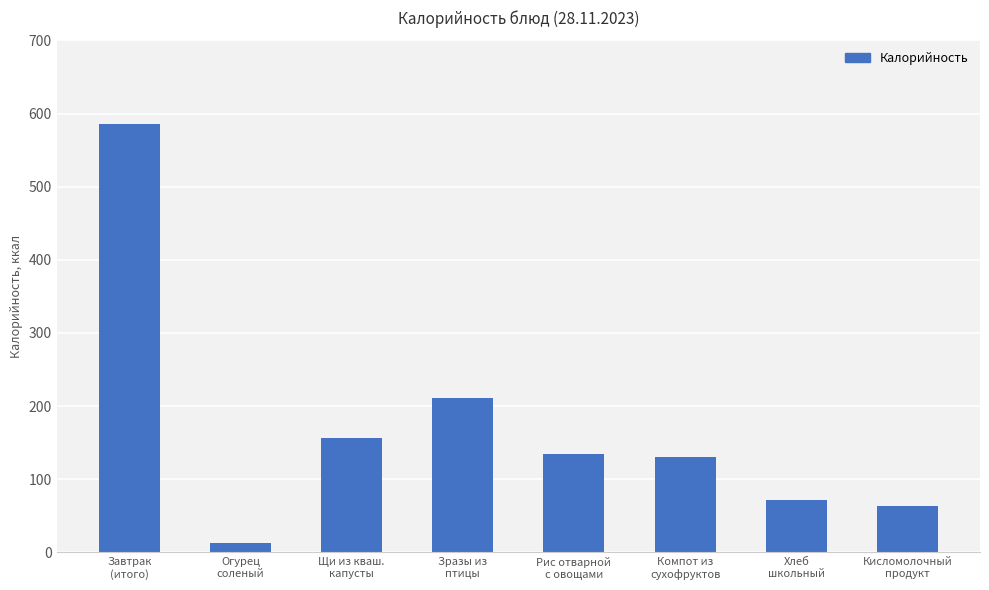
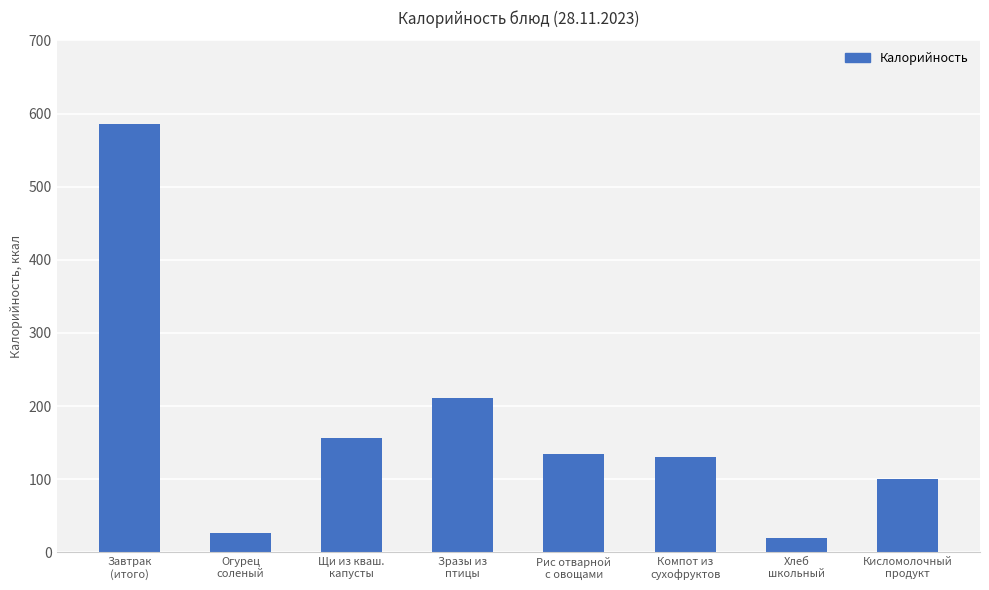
  {
    "Завтрак (итого)": 590,
-   "Огурец соленый": 10,
+   "Огурец соленый": 30,
    "Щи из кваш. капусты": 160,
    "Зразы из птицы": 210,
    "Рис отварной с овощами": 130,
    "Компот из сухофруктов": 130,
-   "Хлеб школьный": 70,
-   "Кисломолочный продукт": 60
+   "Хлеб школьный": 20,
+   "Кисломолочный продукт": 100
  }
